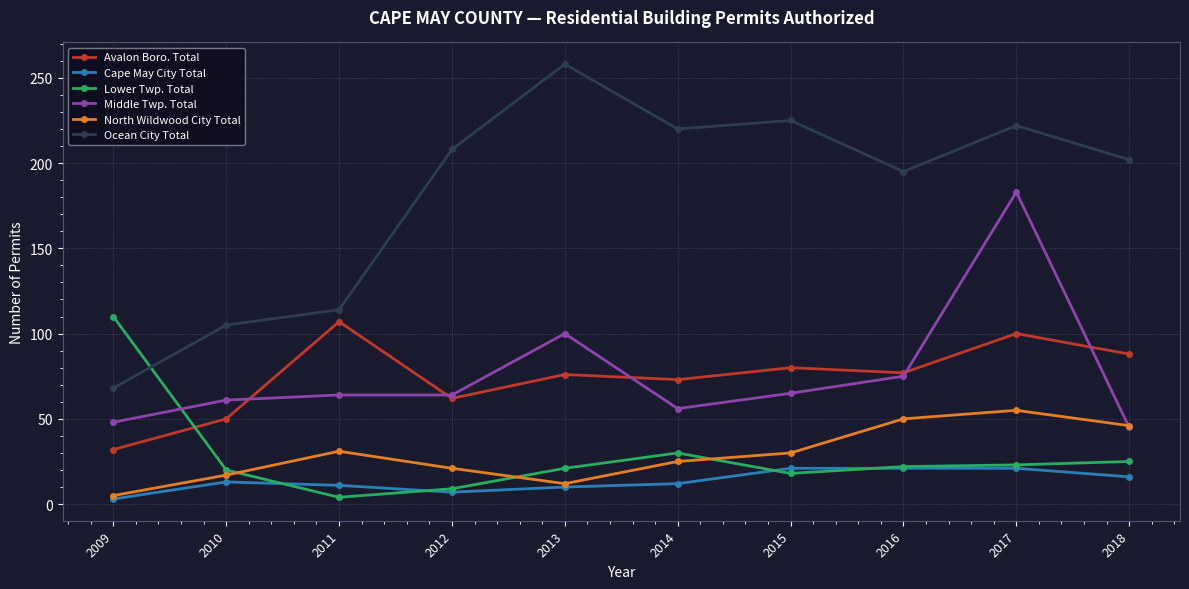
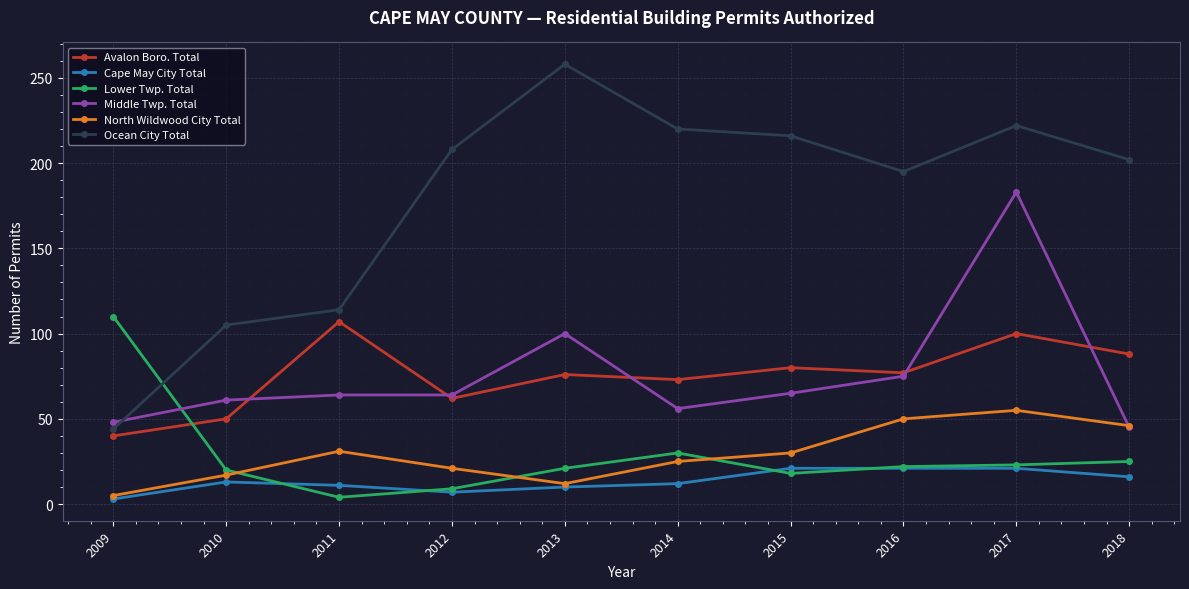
  {
    "Avalon Boro. Total": {
-     "2009": 32,
+     "2009": 40,
      "2010": 50,
      "2011": 107,
      "2012": 62,
      "2013": 76,
      "2014": 73,
      "2015": 80,
      "2016": 77,
      "2017": 100,
      "2018": 88
    },
    "Cape May City Total": {
      "2009": 3,
      "2010": 13,
      "2011": 11,
      "2012": 7,
      "2013": 10,
      "2014": 12,
      "2015": 21,
      "2017": 21,
      "2018": 16
    },
    "Lower Twp. Total": {
      "2009": 110,
      "2010": 20,
      "2011": 4,
      "2012": 9,
      "2013": 21,
      "2014": 30,
      "2015": 18,
      "2017": 23,
      "2018": 25
    },
    "Middle Twp. Total": {
      "2009": 48,
      "2010": 61,
      "2011": 64,
      "2012": 64,
      "2013": 100,
      "2014": 56,
      "2015": 65,
      "2016": 75,
      "2017": 183
    },
    "North Wildwood City Total": {
      "2009": 5,
      "2010": 17,
      "2011": 31,
      "2012": 21,
      "2013": 12,
      "2014": 25,
      "2015": 30,
      "2016": 50,
      "2017": 55
    },
    "Ocean City Total": {
-     "2009": 68,
+     "2009": 44,
      "2010": 105,
      "2011": 114,
      "2012": 208,
      "2013": 258,
      "2014": 220,
-     "2015": 225,
+     "2015": 216,
      "2016": 195,
      "2017": 222,
      "2018": 202
    }
  }
